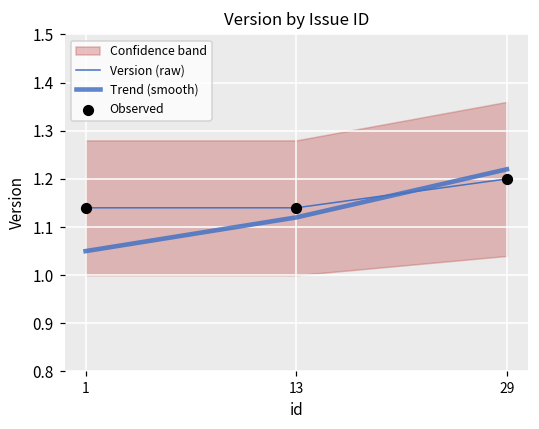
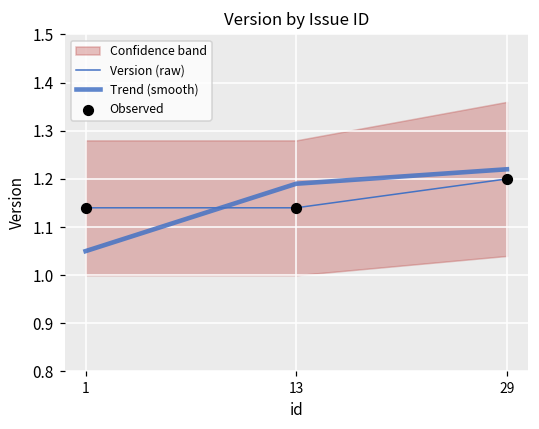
  {
    "Observed": {
      "1": 1.14,
      "13": 1.14,
      "29": 1.20
    },
    "Trend (smooth)": {
      "1": 1.05,
-     "13": 1.12,
+     "13": 1.19,
      "29": 1.22
    }
  }
